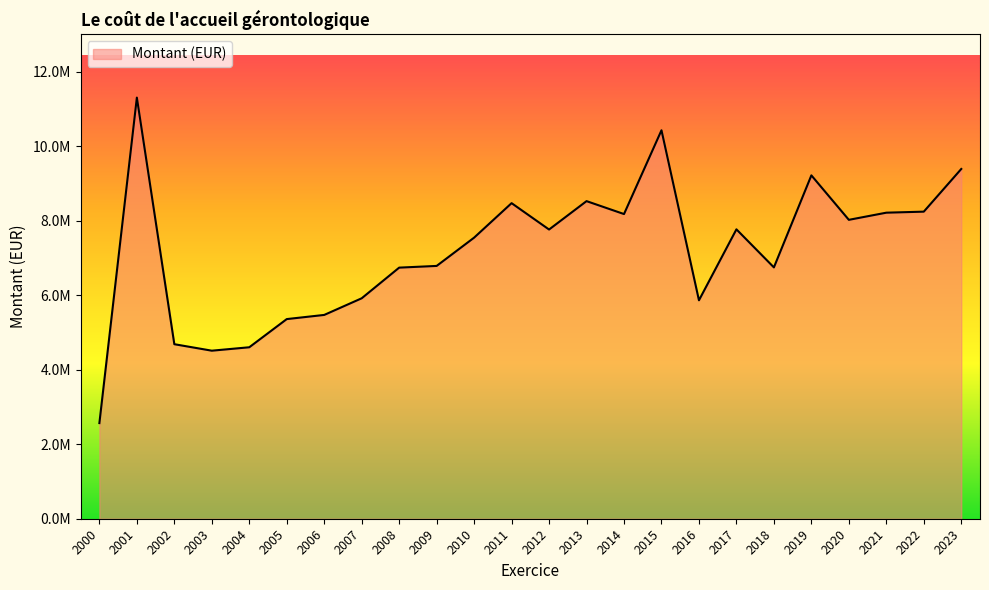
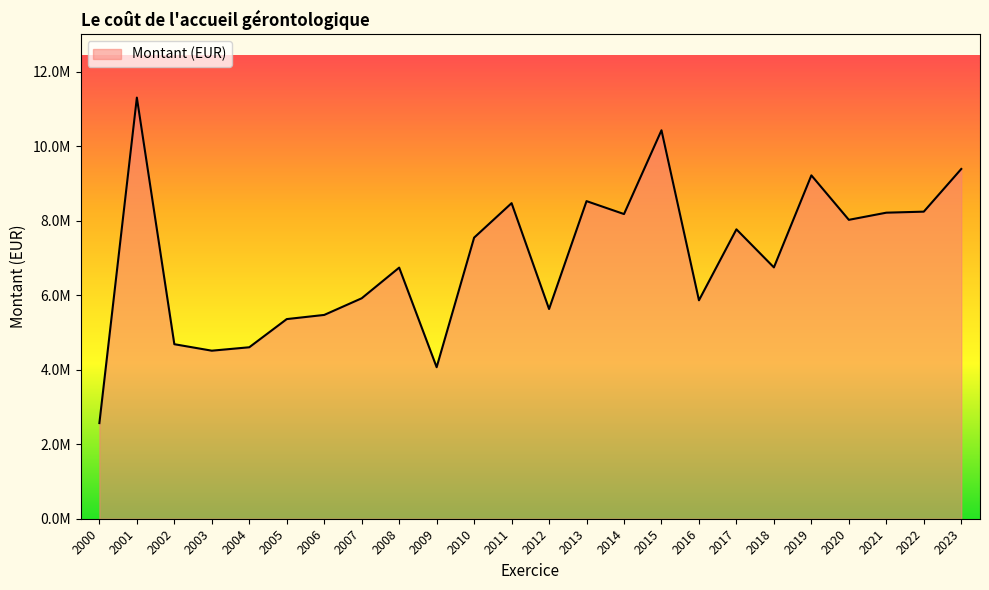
  {
    "2000": 2600000,
    "2001": 11300000,
    "2002": 4700000,
    "2003": 4500000,
    "2004": 4600000,
    "2005": 5400000,
    "2006": 5500000,
    "2007": 5900000,
    "2008": 6700000,
-   "2009": 6800000,
+   "2009": 4100000,
    "2010": 7500000,
    "2011": 8500000,
-   "2012": 7800000,
+   "2012": 5600000,
    "2013": 8500000,
    "2014": 8200000,
    "2015": 10400000,
    "2016": 5900000,
    "2017": 7800000,
    "2018": 6700000,
    "2019": 9200000,
    "2020": 8000000,
    "2021": 8200000,
    "2022": 8200000,
    "2023": 9400000
  }
